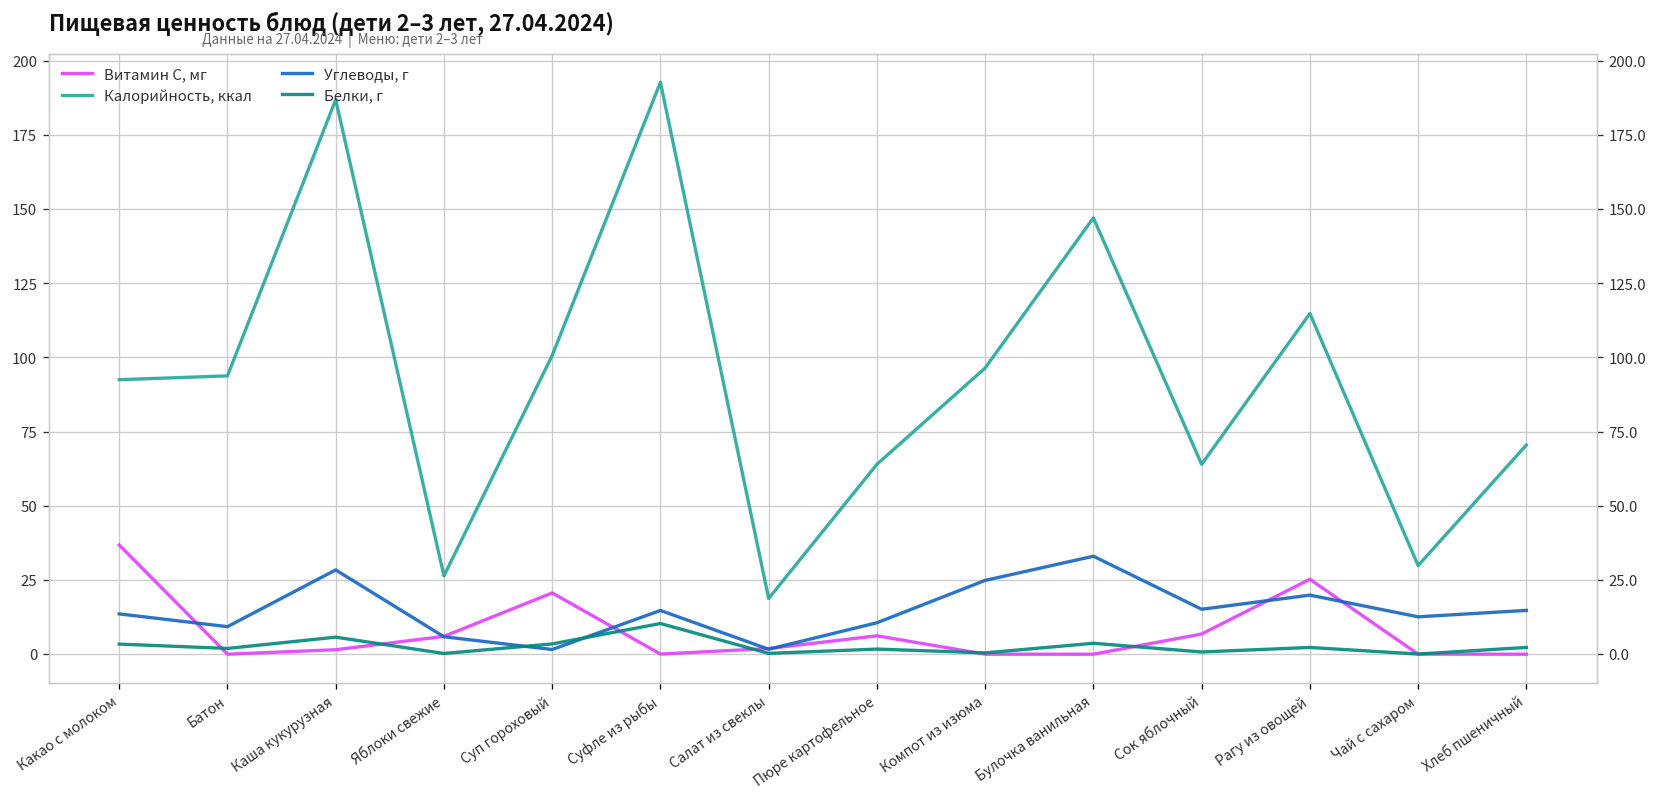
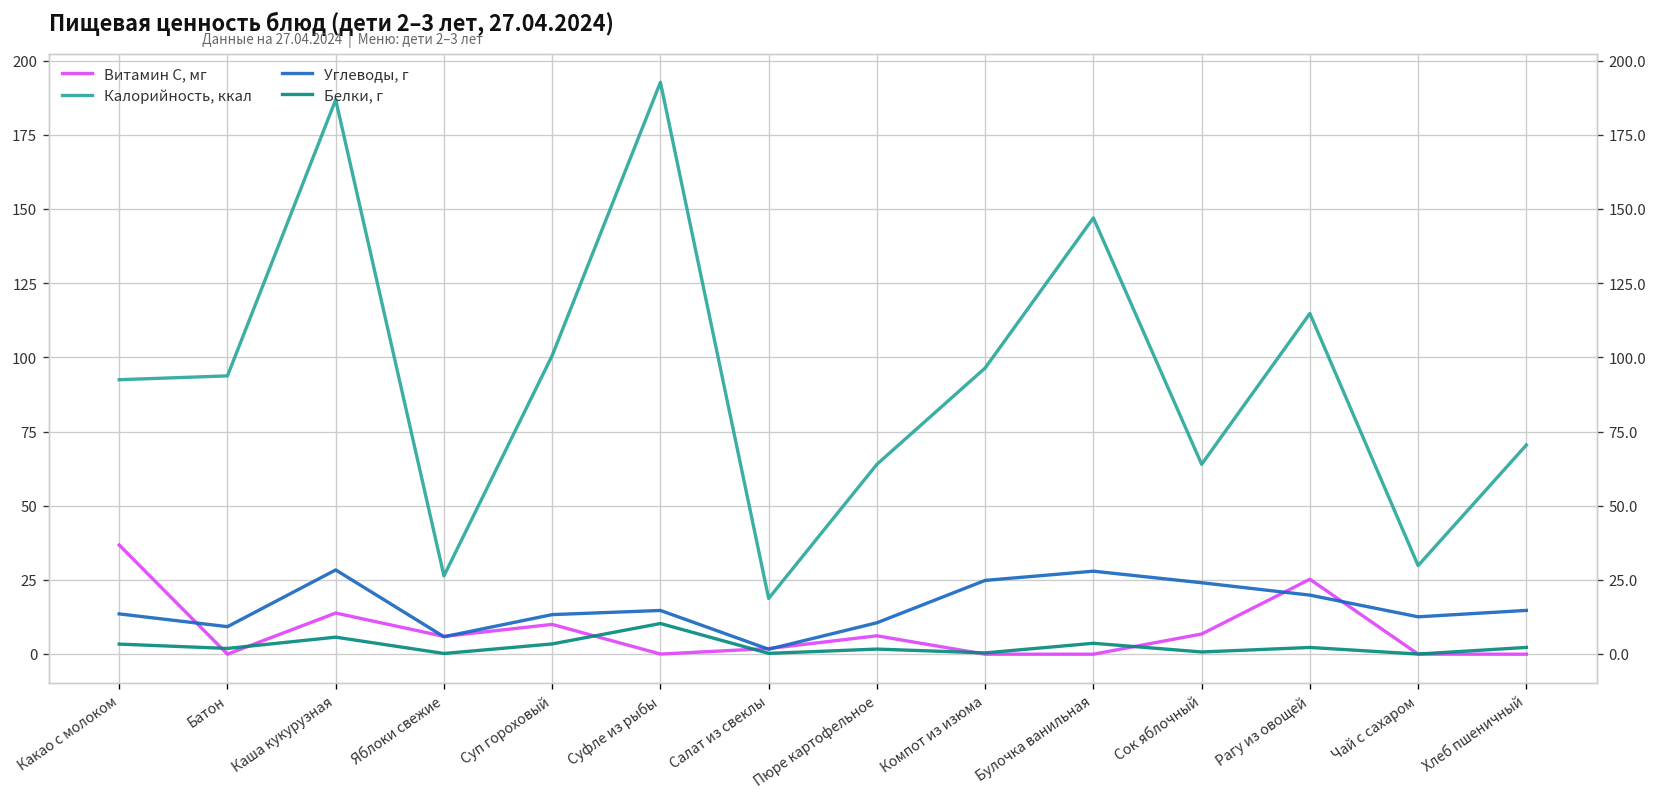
  {
    "Витамин C, мг": {
      "Какао с молоком": 37,
      "Батон": 0,
-     "Каша кукурузная": 2,
-     "Суп гороховый": 21,
+     "Каша кукурузная": 14,
+     "Суп гороховый": 10,
      "Суфле из рыбы": 0,
      "Пюре картофельное": 6,
      "Булочка ванильная": 0,
      "Сок яблочный": 7,
      "Рагу из овощей": 25,
      "Хлеб пшеничный": 0
    },
    "Углеводы, г": {
      "Какао с молоком": 14,
      "Батон": 9,
      "Каша кукурузная": 28,
-     "Суп гороховый": 2,
+     "Суп гороховый": 13,
      "Суфле из рыбы": 15,
      "Пюре картофельное": 11,
      "Компот из изюма": 25,
-     "Булочка ванильная": 33,
-     "Сок яблочный": 15,
+     "Булочка ванильная": 28,
+     "Сок яблочный": 24,
      "Рагу из овощей": 20,
      "Чай с сахаром": 13,
      "Хлеб пшеничный": 15
    }
  }
